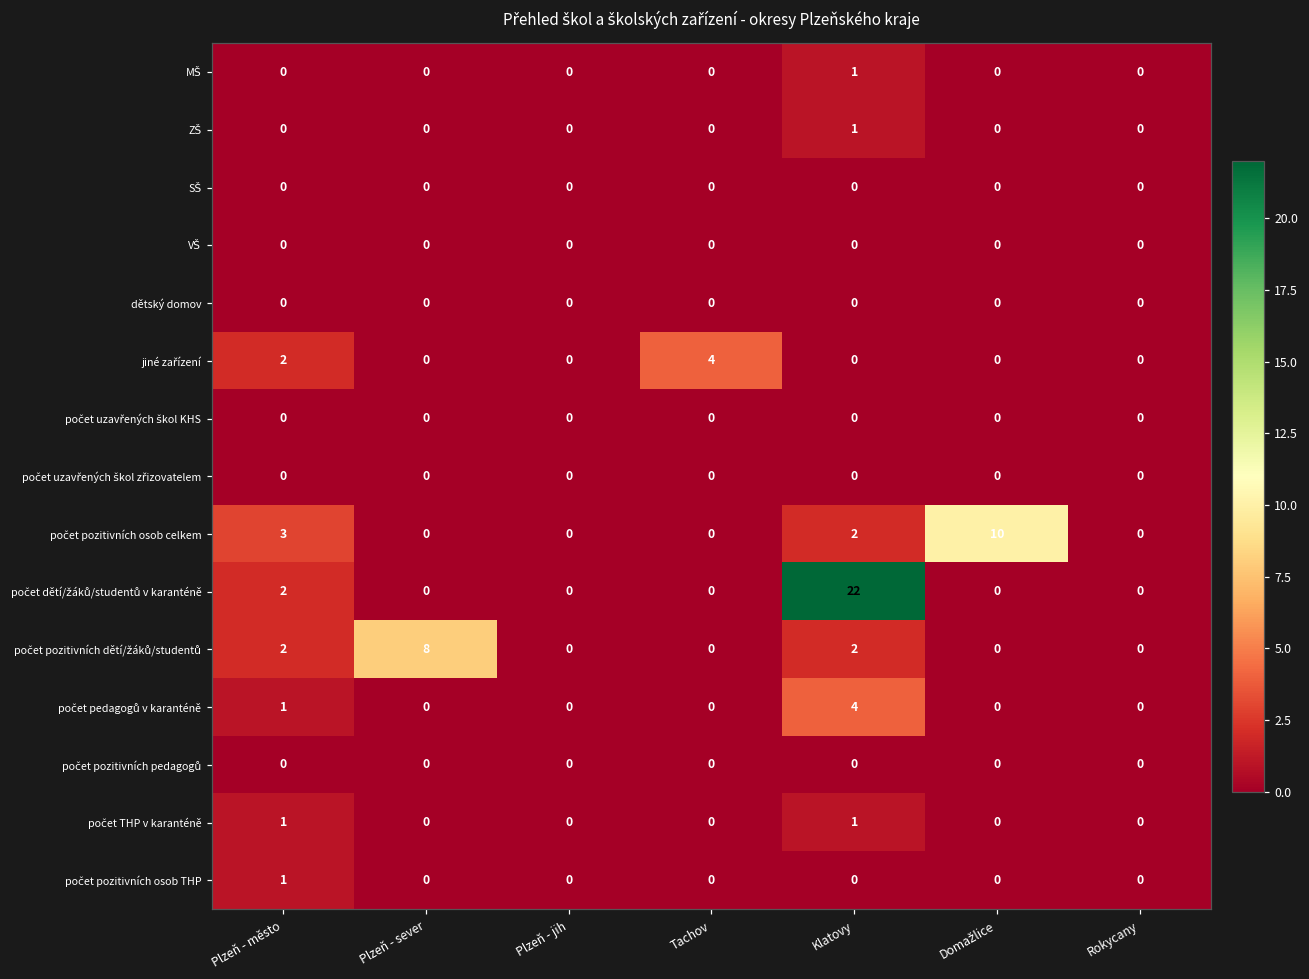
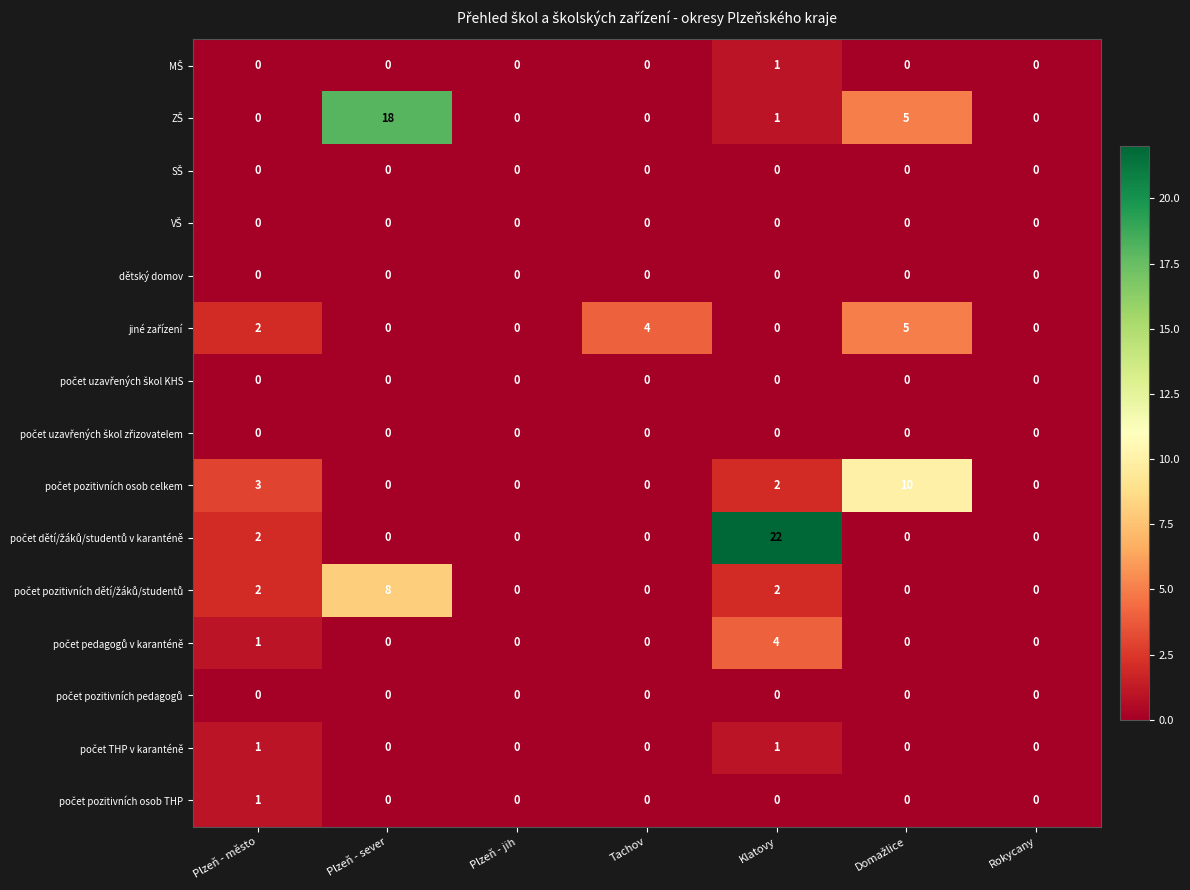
  {
    "MŠ": {
      "Plzeň - město": 0,
      "Plzeň - sever": 0,
      "Plzeň - jih": 0,
      "Tachov": 0,
      "Klatovy": 1,
      "Domažlice": 0,
      "Rokycany": 0
    },
    "ZŠ": {
      "Plzeň - město": 0,
-     "Plzeň - sever": 0,
+     "Plzeň - sever": 18,
      "Plzeň - jih": 0,
      "Tachov": 0,
      "Klatovy": 1,
-     "Domažlice": 0,
+     "Domažlice": 5,
      "Rokycany": 0
    },
    "SŠ": {
      "Plzeň - město": 0,
      "Plzeň - sever": 0,
      "Plzeň - jih": 0,
      "Tachov": 0,
      "Klatovy": 0,
      "Domažlice": 0,
      "Rokycany": 0
    },
    "VŠ": {
      "Plzeň - město": 0,
      "Plzeň - sever": 0,
      "Plzeň - jih": 0,
      "Tachov": 0,
      "Klatovy": 0,
      "Domažlice": 0,
      "Rokycany": 0
    },
    "dětský domov": {
      "Plzeň - město": 0,
      "Plzeň - sever": 0,
      "Plzeň - jih": 0,
      "Tachov": 0,
      "Klatovy": 0,
      "Domažlice": 0,
      "Rokycany": 0
    },
    "jiné zařízení": {
      "Plzeň - město": 2,
      "Plzeň - sever": 0,
      "Plzeň - jih": 0,
      "Tachov": 4,
      "Klatovy": 0,
-     "Domažlice": 0,
+     "Domažlice": 5,
      "Rokycany": 0
    },
    "počet uzavřených škol KHS": {
      "Plzeň - město": 0,
      "Plzeň - sever": 0,
      "Plzeň - jih": 0,
      "Tachov": 0,
      "Klatovy": 0,
      "Domažlice": 0,
      "Rokycany": 0
    },
    "počet uzavřených škol zřizovatelem": {
      "Plzeň - město": 0,
      "Plzeň - sever": 0,
      "Plzeň - jih": 0,
      "Tachov": 0,
      "Klatovy": 0,
      "Domažlice": 0,
      "Rokycany": 0
    },
    "počet pozitivních osob celkem": {
      "Plzeň - město": 3,
      "Plzeň - sever": 0,
      "Plzeň - jih": 0,
      "Tachov": 0,
      "Klatovy": 2,
      "Domažlice": 10,
      "Rokycany": 0
    },
    "počet dětí/žáků/studentů v karanténě": {
      "Plzeň - město": 2,
      "Plzeň - sever": 0,
      "Plzeň - jih": 0,
      "Tachov": 0,
      "Klatovy": 22,
      "Domažlice": 0,
      "Rokycany": 0
    },
    "počet pozitivních dětí/žáků/studentů": {
      "Plzeň - město": 2,
      "Plzeň - sever": 8,
      "Plzeň - jih": 0,
      "Tachov": 0,
      "Klatovy": 2,
      "Domažlice": 0,
      "Rokycany": 0
    },
    "počet pedagogů v karanténě": {
      "Plzeň - město": 1,
      "Plzeň - sever": 0,
      "Plzeň - jih": 0,
      "Tachov": 0,
      "Klatovy": 4,
      "Domažlice": 0,
      "Rokycany": 0
    },
    "počet pozitivních pedagogů": {
      "Plzeň - město": 0,
      "Plzeň - sever": 0,
      "Plzeň - jih": 0,
      "Tachov": 0,
      "Klatovy": 0,
      "Domažlice": 0,
      "Rokycany": 0
    },
    "počet THP v karanténě": {
      "Plzeň - město": 1,
      "Plzeň - sever": 0,
      "Plzeň - jih": 0,
      "Tachov": 0,
      "Klatovy": 1,
      "Domažlice": 0,
      "Rokycany": 0
    },
    "počet pozitivních osob THP": {
      "Plzeň - město": 1,
      "Plzeň - sever": 0,
      "Plzeň - jih": 0,
      "Tachov": 0,
      "Klatovy": 0,
      "Domažlice": 0,
      "Rokycany": 0
    }
  }
